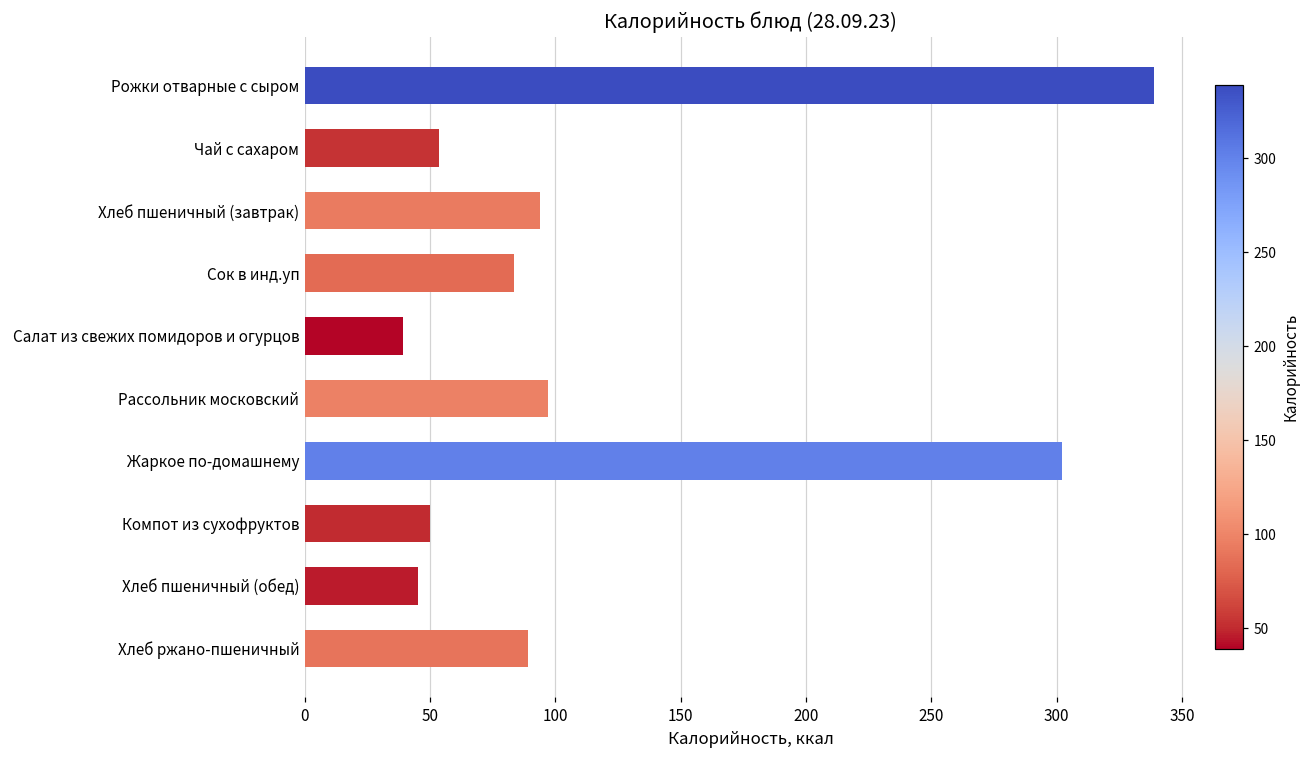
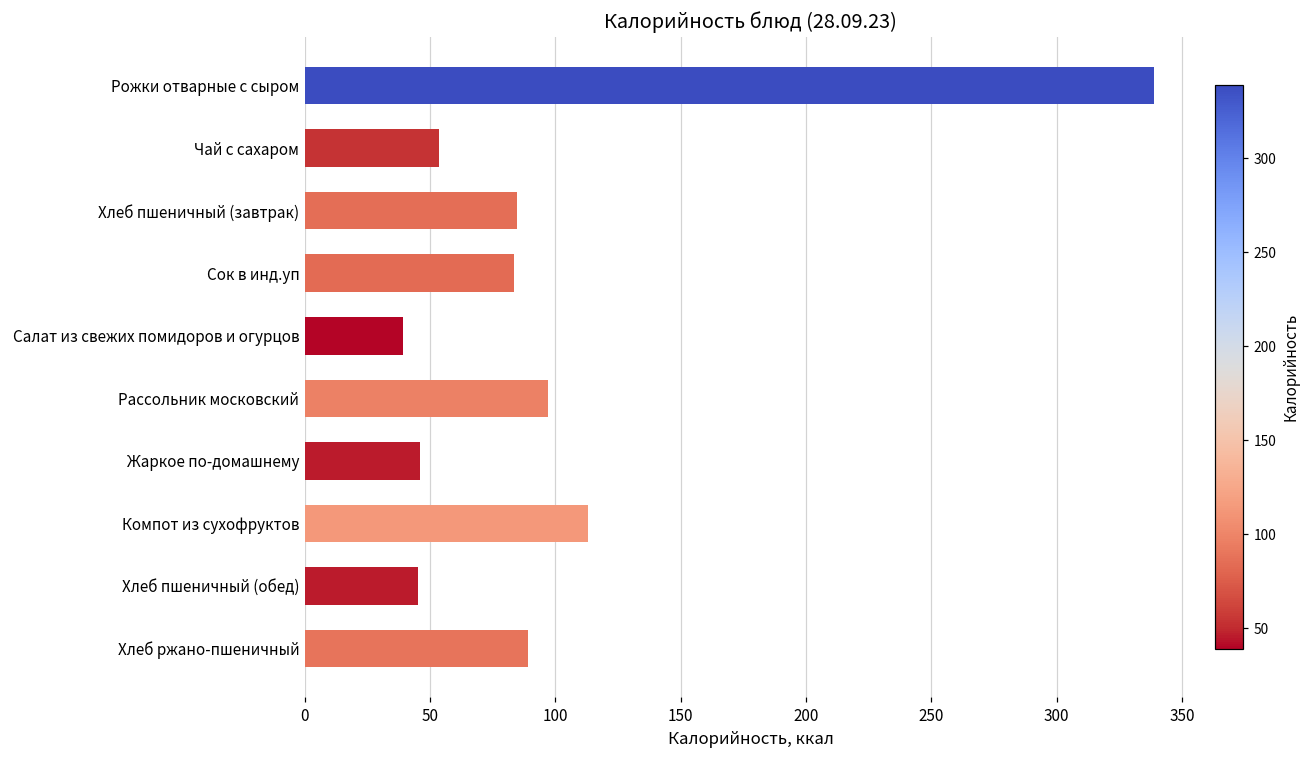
  {
    "Рожки отварные с сыром": 339,
    "Чай с сахаром": 53,
-   "Хлеб пшеничный (завтрак)": 94,
+   "Хлеб пшеничный (завтрак)": 85,
    "Сок в инд.уп": 83,
    "Салат из свежих помидоров и огурцов": 39,
    "Рассольник московский": 97,
-   "Жаркое по-домашнему": 302,
-   "Компот из сухофруктов": 50,
+   "Жаркое по-домашнему": 46,
+   "Компот из сухофруктов": 113,
    "Хлеб пшеничный (обед)": 45,
    "Хлеб ржано-пшеничный": 89
  }
